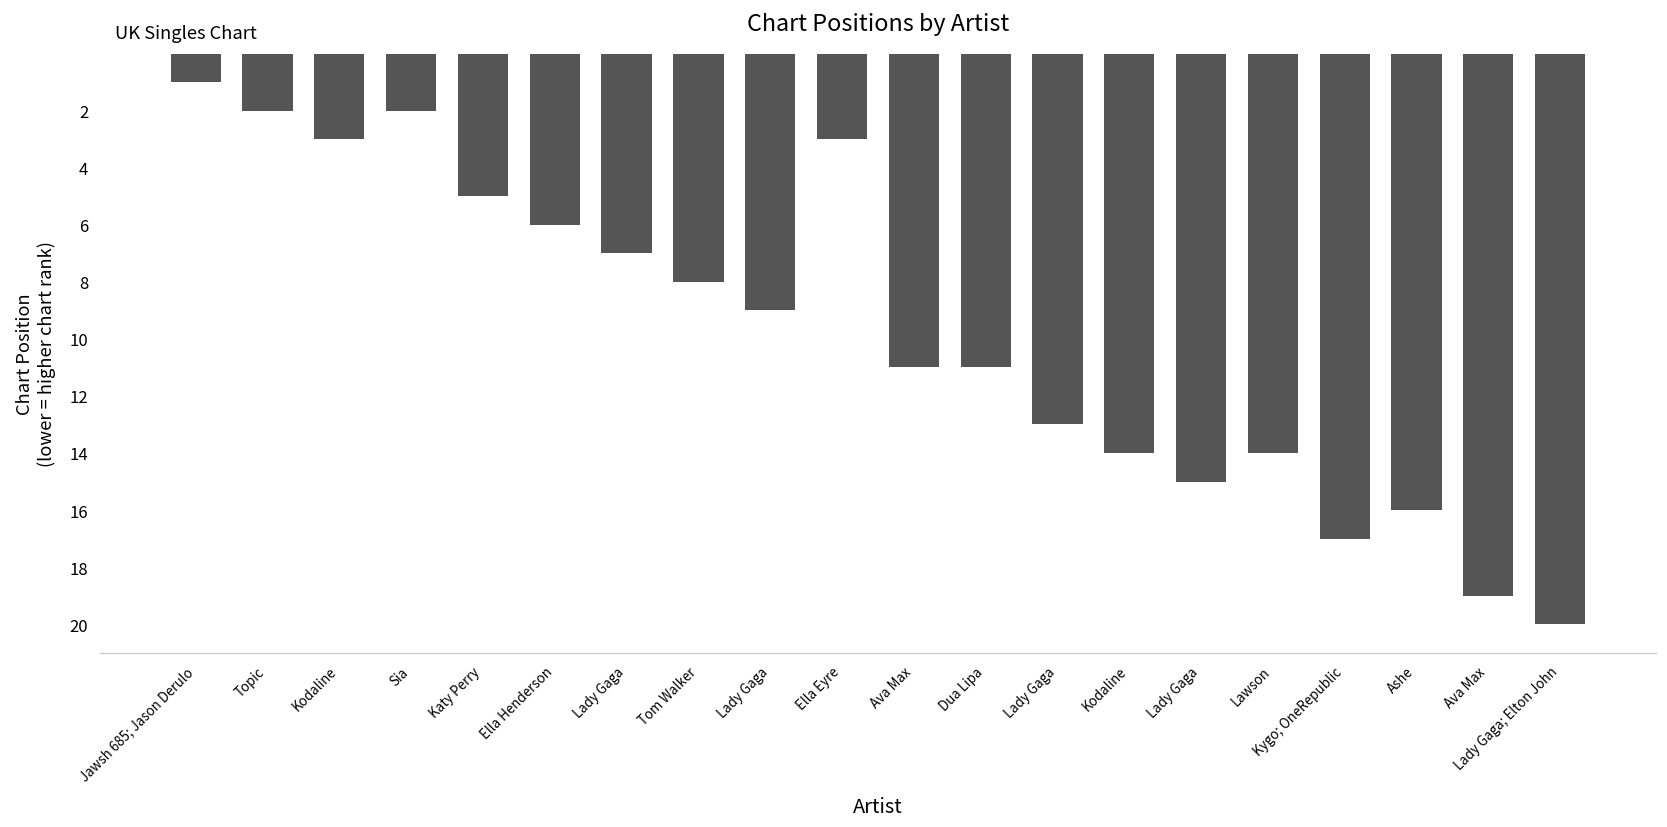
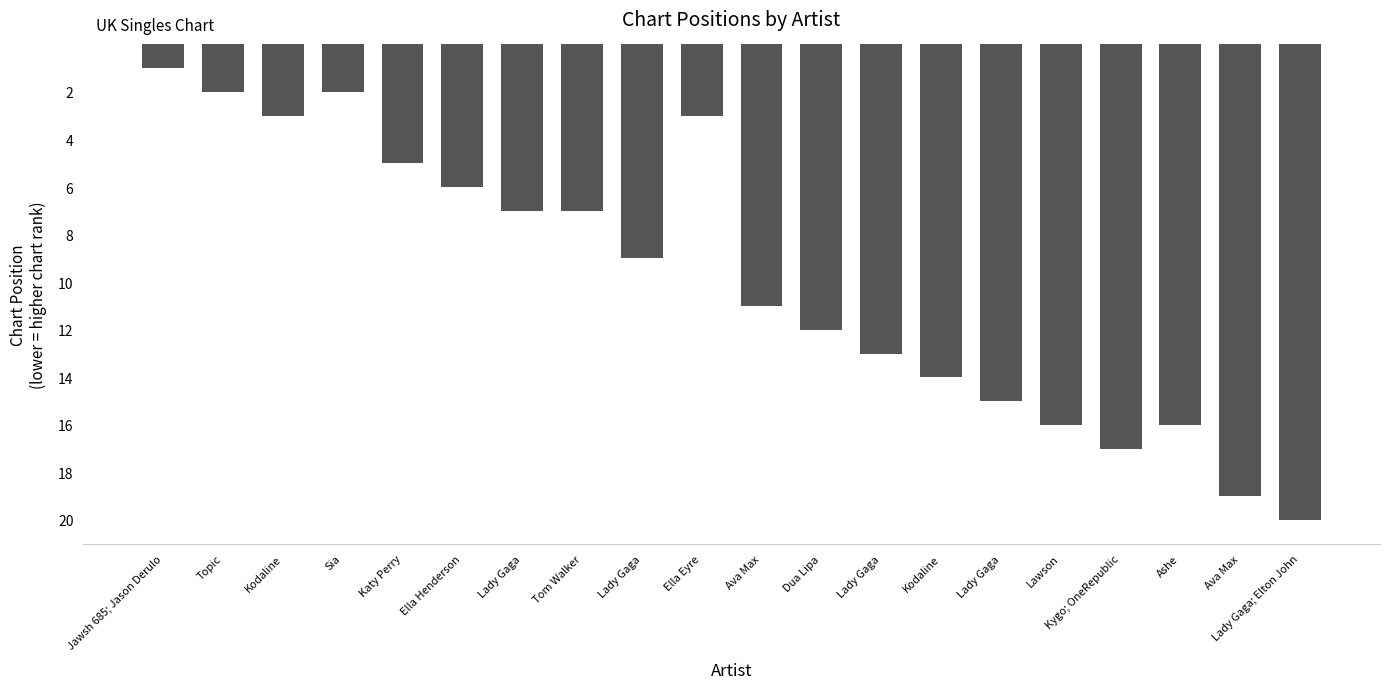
  {
    "Jawsh 685; Jason Derulo": 1,
    "Topic": 2,
    "Sia": 2,
    "Katy Perry": 5,
    "Ella Henderson": 6,
-   "Tom Walker": 8,
+   "Tom Walker": 7,
    "Ella Eyre": 3,
-   "Dua Lipa": 11,
-   "Lawson": 14,
+   "Dua Lipa": 12,
+   "Lawson": 16,
    "Kygo; OneRepublic": 17,
    "Ashe": 16,
    "Lady Gaga; Elton John": 20
  }
